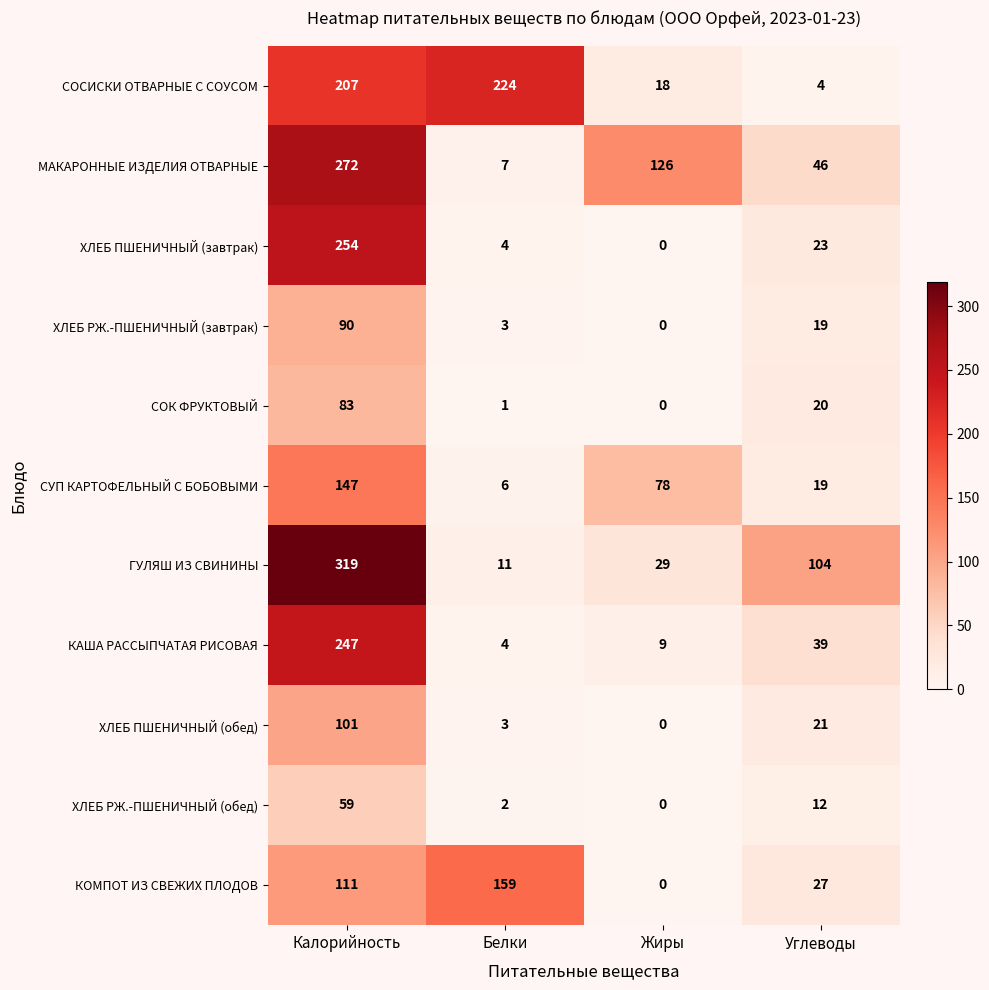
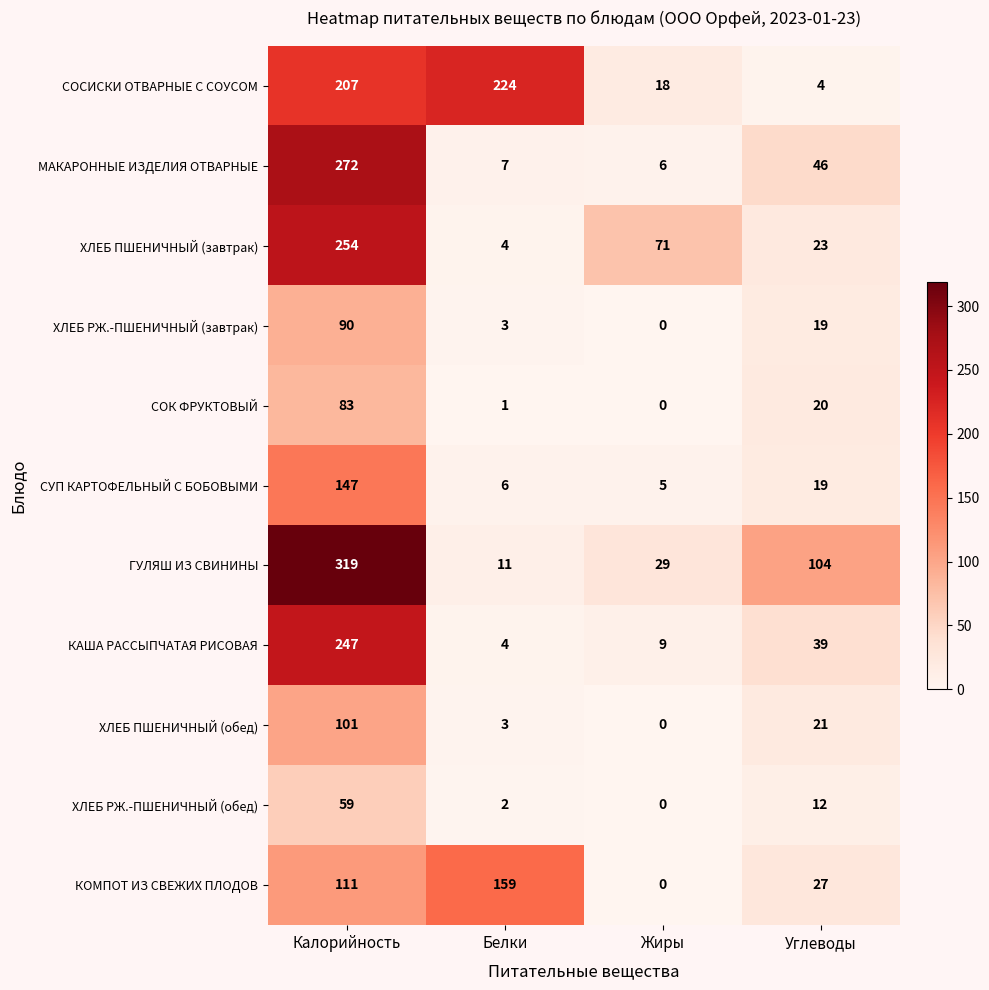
  {
    "СОСИСКИ ОТВАРНЫЕ С СОУСОМ": {
      "Калорийность": 207,
      "Белки": 224,
      "Жиры": 18,
      "Углеводы": 4
    },
    "МАКАРОННЫЕ ИЗДЕЛИЯ ОТВАРНЫЕ": {
      "Калорийность": 272,
      "Белки": 7,
-     "Жиры": 126,
+     "Жиры": 6,
      "Углеводы": 46
    },
    "ХЛЕБ ПШЕНИЧНЫЙ (завтрак)": {
      "Калорийность": 254,
      "Белки": 4,
-     "Жиры": 0,
+     "Жиры": 71,
      "Углеводы": 23
    },
    "ХЛЕБ РЖ.-ПШЕНИЧНЫЙ (завтрак)": {
      "Калорийность": 90,
      "Белки": 3,
      "Жиры": 0,
      "Углеводы": 19
    },
    "СОК ФРУКТОВЫЙ": {
      "Калорийность": 83,
      "Белки": 1,
      "Жиры": 0,
      "Углеводы": 20
    },
    "СУП КАРТОФЕЛЬНЫЙ С БОБОВЫМИ": {
      "Калорийность": 147,
      "Белки": 6,
-     "Жиры": 78,
+     "Жиры": 5,
      "Углеводы": 19
    },
    "ГУЛЯШ ИЗ СВИНИНЫ": {
      "Калорийность": 319,
      "Белки": 11,
      "Жиры": 29,
      "Углеводы": 104
    },
    "КАША РАССЫПЧАТАЯ РИСОВАЯ": {
      "Калорийность": 247,
      "Белки": 4,
      "Жиры": 9,
      "Углеводы": 39
    },
    "ХЛЕБ ПШЕНИЧНЫЙ (обед)": {
      "Калорийность": 101,
      "Белки": 3,
      "Жиры": 0,
      "Углеводы": 21
    },
    "ХЛЕБ РЖ.-ПШЕНИЧНЫЙ (обед)": {
      "Калорийность": 59,
      "Белки": 2,
      "Жиры": 0,
      "Углеводы": 12
    },
    "КОМПОТ ИЗ СВЕЖИХ ПЛОДОВ": {
      "Калорийность": 111,
      "Белки": 159,
      "Жиры": 0,
      "Углеводы": 27
    }
  }
